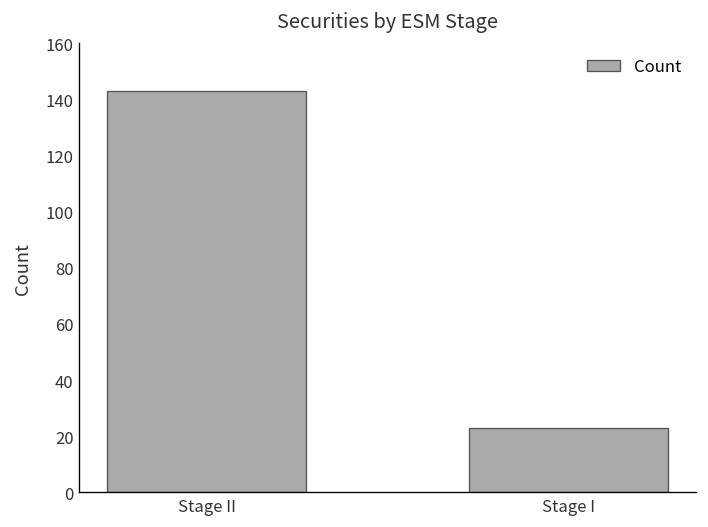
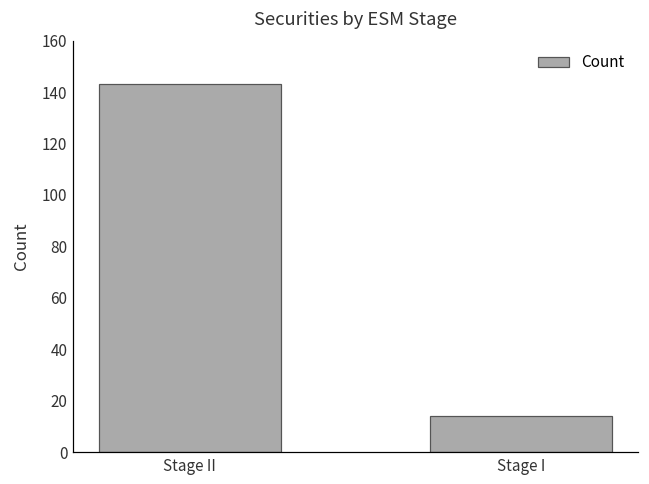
  {
    "Stage II": 143,
-   "Stage I": 23
+   "Stage I": 14
  }
